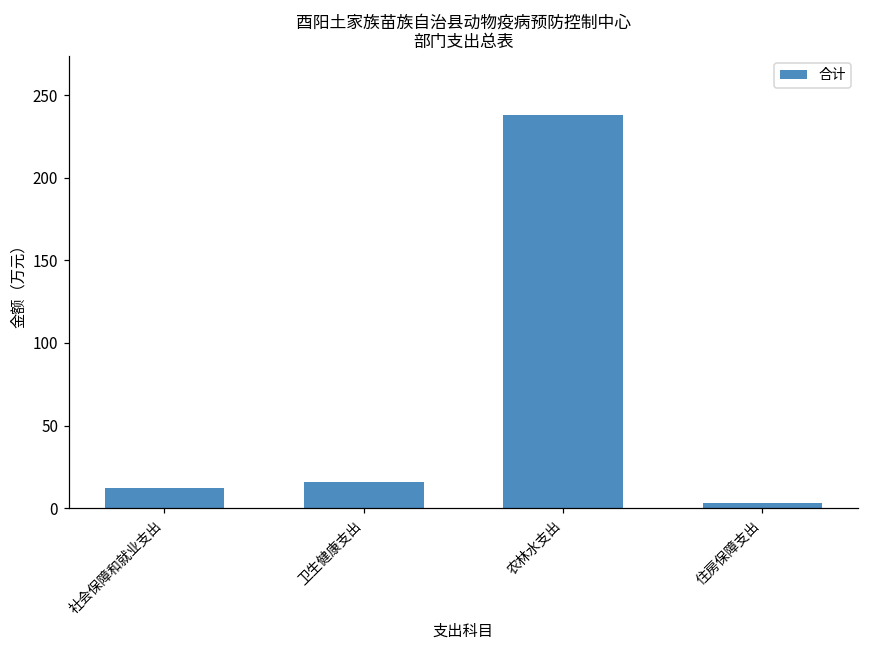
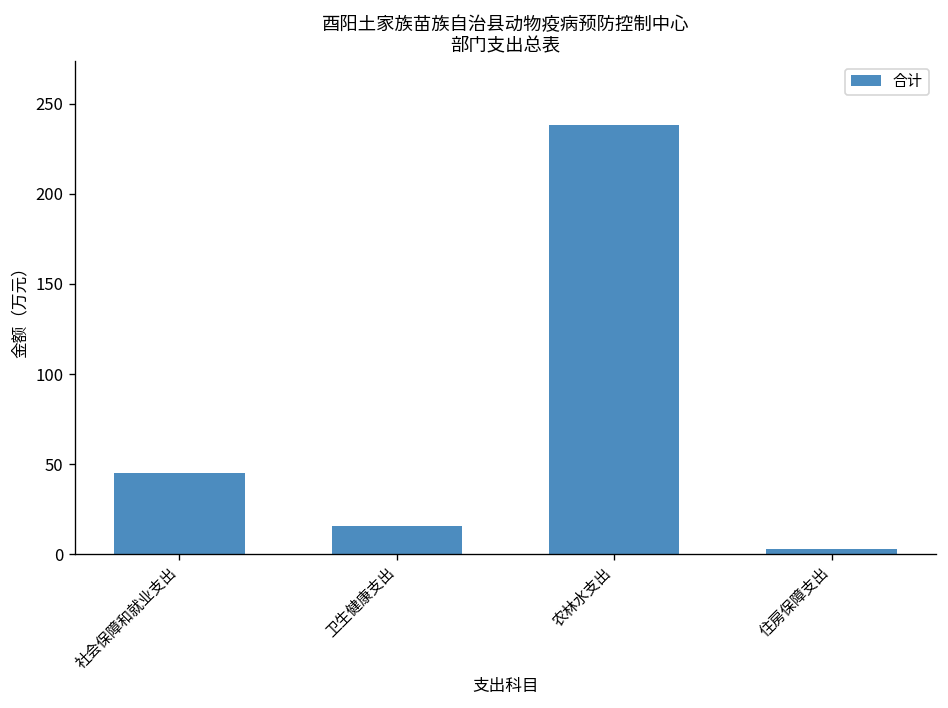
  {
-   "社会保障和就业支出": 12,
+   "社会保障和就业支出": 45,
    "卫生健康支出": 16,
    "农林水支出": 238,
    "住房保障支出": 3
  }
